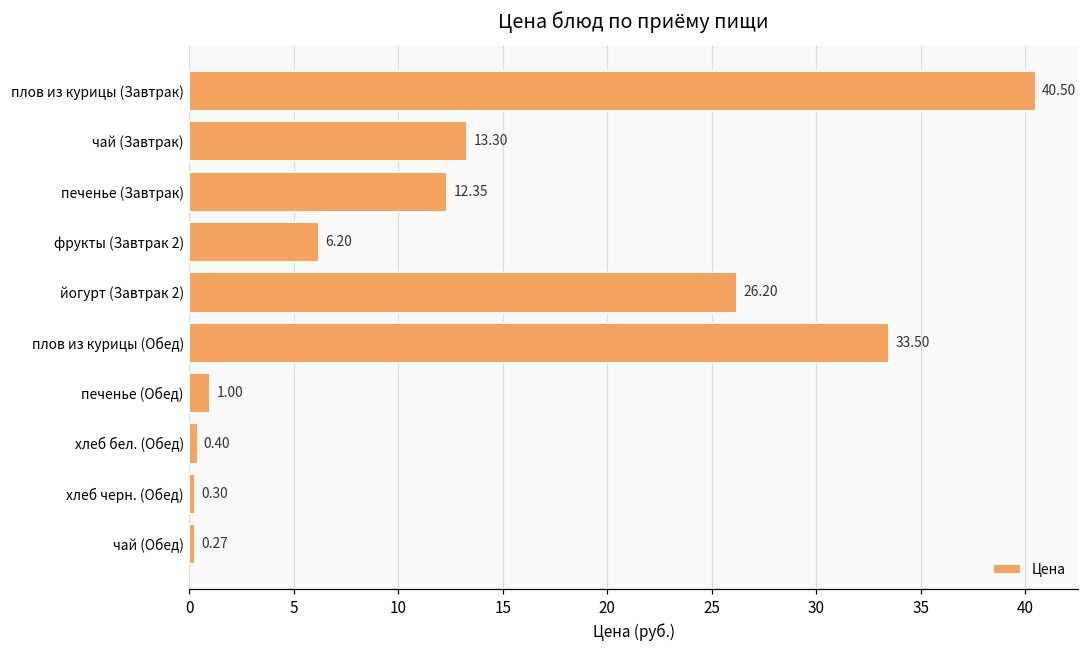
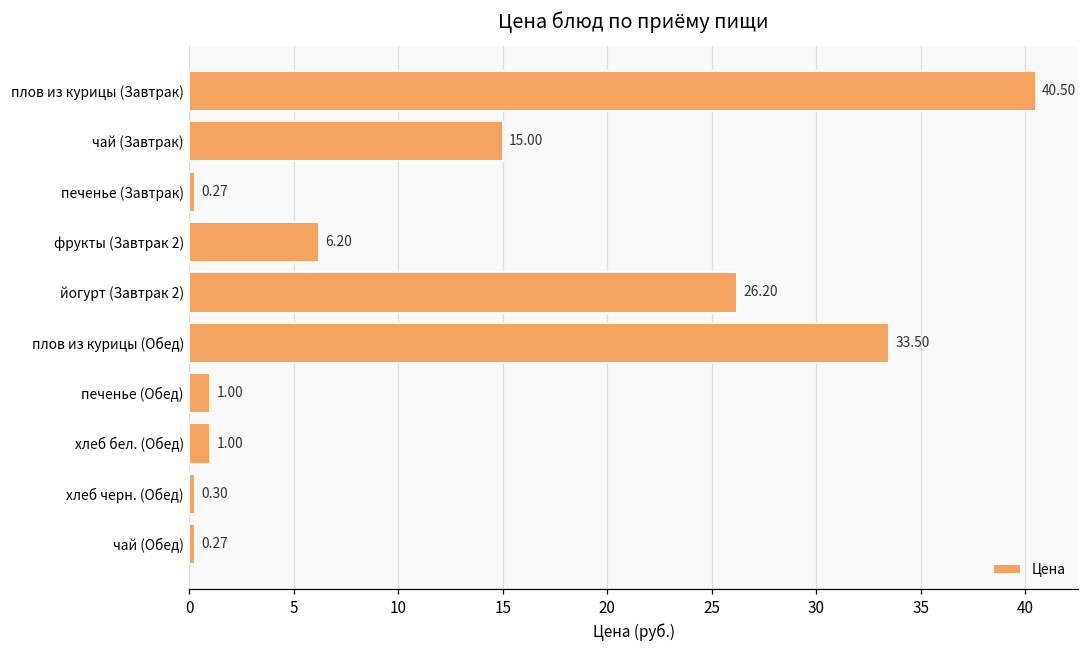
  {
    "плов из курицы (Завтрак)": 40.50,
-   "чай (Завтрак)": 13.30,
-   "печенье (Завтрак)": 12.35,
+   "чай (Завтрак)": 15.00,
+   "печенье (Завтрак)": 0.27,
    "фрукты (Завтрак 2)": 6.20,
    "йогурт (Завтрак 2)": 26.20,
    "плов из курицы (Обед)": 33.50,
    "печенье (Обед)": 1.00,
-   "хлеб бел. (Обед)": 0.40,
+   "хлеб бел. (Обед)": 1.00,
    "хлеб черн. (Обед)": 0.30,
    "чай (Обед)": 0.27
  }
